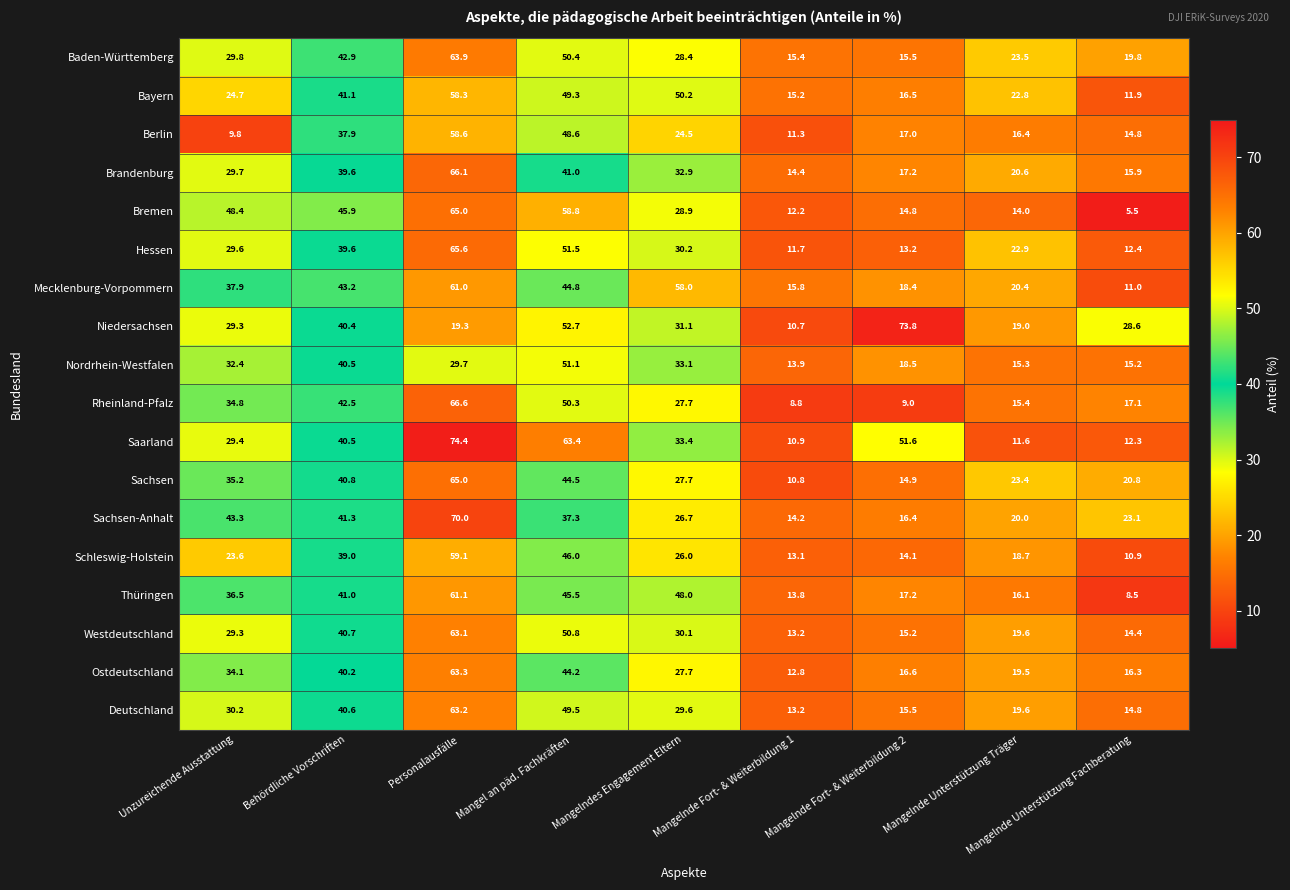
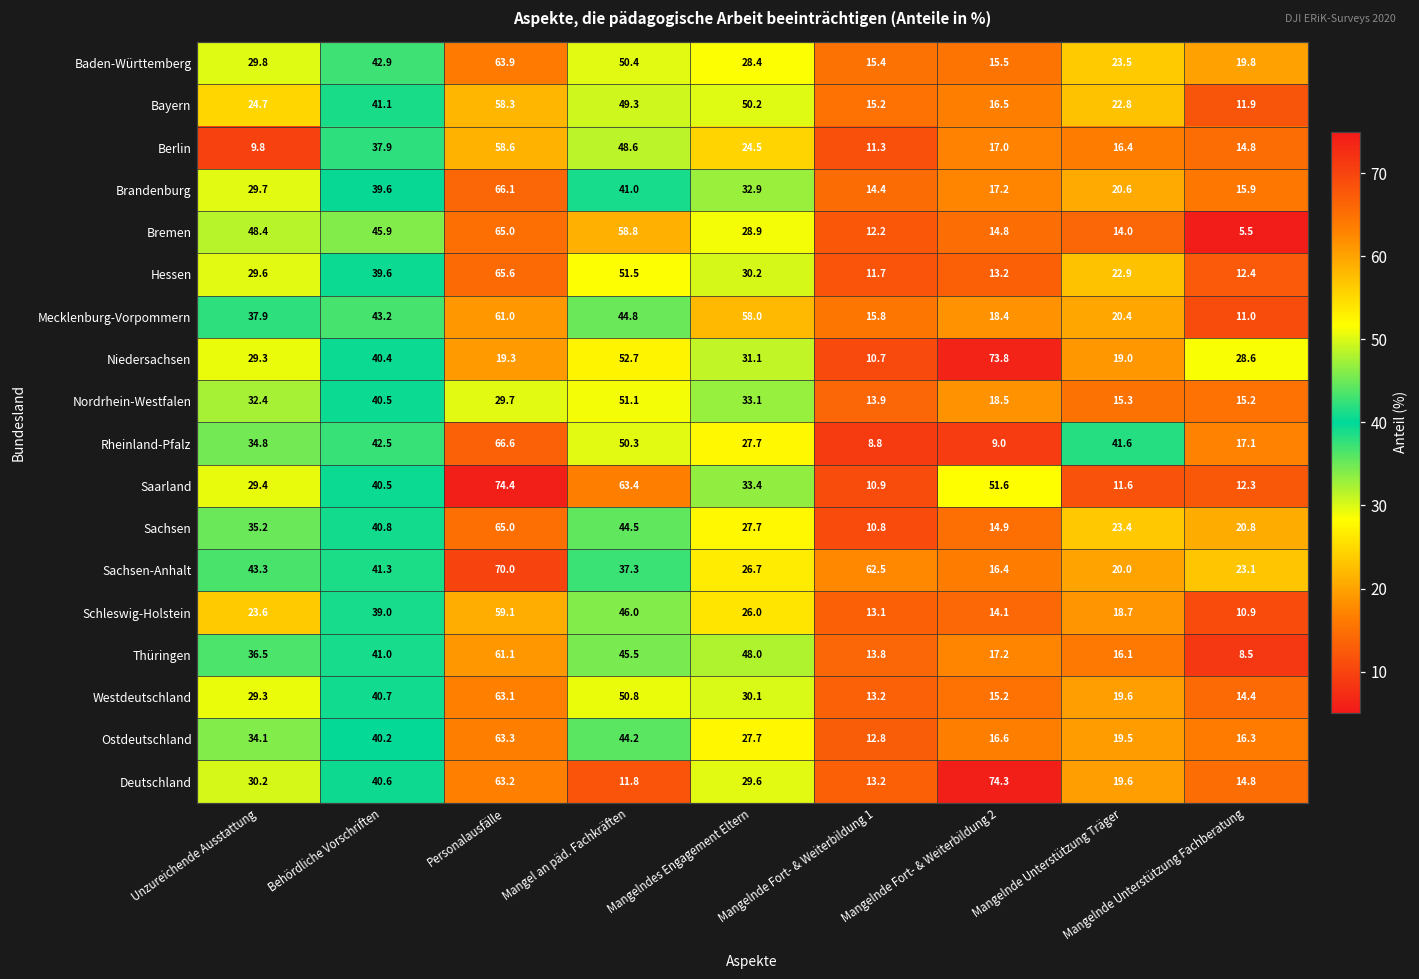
  {
    "Baden-Württemberg": {
      "Unzureichende Ausstattung": 29.8,
      "Behördliche Vorschriften": 42.9,
      "Personalausfälle": 63.9,
      "Mangel an päd. Fachkräften": 50.4,
      "Mangelndes Engagement Eltern": 28.4,
      "Mangelnde Fort- & Weiterbildung 1": 15.4,
      "Mangelnde Fort- & Weiterbildung 2": 15.5,
      "Mangelnde Unterstützung Träger": 23.5,
      "Mangelnde Unterstützung Fachberatung": 19.8
    },
    "Bayern": {
      "Unzureichende Ausstattung": 24.7,
      "Behördliche Vorschriften": 41.1,
      "Personalausfälle": 58.3,
      "Mangel an päd. Fachkräften": 49.3,
      "Mangelndes Engagement Eltern": 50.2,
      "Mangelnde Fort- & Weiterbildung 1": 15.2,
      "Mangelnde Fort- & Weiterbildung 2": 16.5,
      "Mangelnde Unterstützung Träger": 22.8,
      "Mangelnde Unterstützung Fachberatung": 11.9
    },
    "Berlin": {
      "Unzureichende Ausstattung": 9.8,
      "Behördliche Vorschriften": 37.9,
      "Personalausfälle": 58.6,
      "Mangel an päd. Fachkräften": 48.6,
      "Mangelndes Engagement Eltern": 24.5,
      "Mangelnde Fort- & Weiterbildung 1": 11.3,
      "Mangelnde Fort- & Weiterbildung 2": 17.0,
      "Mangelnde Unterstützung Träger": 16.4,
      "Mangelnde Unterstützung Fachberatung": 14.8
    },
    "Brandenburg": {
      "Unzureichende Ausstattung": 29.7,
      "Behördliche Vorschriften": 39.6,
      "Personalausfälle": 66.1,
      "Mangel an päd. Fachkräften": 41.0,
      "Mangelndes Engagement Eltern": 32.9,
      "Mangelnde Fort- & Weiterbildung 1": 14.4,
      "Mangelnde Fort- & Weiterbildung 2": 17.2,
      "Mangelnde Unterstützung Träger": 20.6,
      "Mangelnde Unterstützung Fachberatung": 15.9
    },
    "Bremen": {
      "Unzureichende Ausstattung": 48.4,
      "Behördliche Vorschriften": 45.9,
      "Personalausfälle": 65.0,
      "Mangel an päd. Fachkräften": 58.8,
      "Mangelndes Engagement Eltern": 28.9,
      "Mangelnde Fort- & Weiterbildung 1": 12.2,
      "Mangelnde Fort- & Weiterbildung 2": 14.8,
      "Mangelnde Unterstützung Träger": 14.0,
      "Mangelnde Unterstützung Fachberatung": 5.5
    },
    "Hessen": {
      "Unzureichende Ausstattung": 29.6,
      "Behördliche Vorschriften": 39.6,
      "Personalausfälle": 65.6,
      "Mangel an päd. Fachkräften": 51.5,
      "Mangelndes Engagement Eltern": 30.2,
      "Mangelnde Fort- & Weiterbildung 1": 11.7,
      "Mangelnde Fort- & Weiterbildung 2": 13.2,
      "Mangelnde Unterstützung Träger": 22.9,
      "Mangelnde Unterstützung Fachberatung": 12.4
    },
    "Mecklenburg-Vorpommern": {
      "Unzureichende Ausstattung": 37.9,
      "Behördliche Vorschriften": 43.2,
      "Personalausfälle": 61.0,
      "Mangel an päd. Fachkräften": 44.8,
      "Mangelndes Engagement Eltern": 58.0,
      "Mangelnde Fort- & Weiterbildung 1": 15.8,
      "Mangelnde Fort- & Weiterbildung 2": 18.4,
      "Mangelnde Unterstützung Träger": 20.4,
      "Mangelnde Unterstützung Fachberatung": 11.0
    },
    "Niedersachsen": {
      "Unzureichende Ausstattung": 29.3,
      "Behördliche Vorschriften": 40.4,
      "Personalausfälle": 19.3,
      "Mangel an päd. Fachkräften": 52.7,
      "Mangelndes Engagement Eltern": 31.1,
      "Mangelnde Fort- & Weiterbildung 1": 10.7,
      "Mangelnde Fort- & Weiterbildung 2": 73.8,
      "Mangelnde Unterstützung Träger": 19.0,
      "Mangelnde Unterstützung Fachberatung": 28.6
    },
    "Nordrhein-Westfalen": {
      "Unzureichende Ausstattung": 32.4,
      "Behördliche Vorschriften": 40.5,
      "Personalausfälle": 29.7,
      "Mangel an päd. Fachkräften": 51.1,
      "Mangelndes Engagement Eltern": 33.1,
      "Mangelnde Fort- & Weiterbildung 1": 13.9,
      "Mangelnde Fort- & Weiterbildung 2": 18.5,
      "Mangelnde Unterstützung Träger": 15.3,
      "Mangelnde Unterstützung Fachberatung": 15.2
    },
    "Rheinland-Pfalz": {
      "Unzureichende Ausstattung": 34.8,
      "Behördliche Vorschriften": 42.5,
      "Personalausfälle": 66.6,
      "Mangel an päd. Fachkräften": 50.3,
      "Mangelndes Engagement Eltern": 27.7,
      "Mangelnde Fort- & Weiterbildung 1": 8.8,
      "Mangelnde Fort- & Weiterbildung 2": 9.0,
-     "Mangelnde Unterstützung Träger": 15.4,
+     "Mangelnde Unterstützung Träger": 41.6,
      "Mangelnde Unterstützung Fachberatung": 17.1
    },
    "Saarland": {
      "Unzureichende Ausstattung": 29.4,
      "Behördliche Vorschriften": 40.5,
      "Personalausfälle": 74.4,
      "Mangel an päd. Fachkräften": 63.4,
      "Mangelndes Engagement Eltern": 33.4,
      "Mangelnde Fort- & Weiterbildung 1": 10.9,
      "Mangelnde Fort- & Weiterbildung 2": 51.6,
      "Mangelnde Unterstützung Träger": 11.6,
      "Mangelnde Unterstützung Fachberatung": 12.3
    },
    "Sachsen": {
      "Unzureichende Ausstattung": 35.2,
      "Behördliche Vorschriften": 40.8,
      "Personalausfälle": 65.0,
      "Mangel an päd. Fachkräften": 44.5,
      "Mangelndes Engagement Eltern": 27.7,
      "Mangelnde Fort- & Weiterbildung 1": 10.8,
      "Mangelnde Fort- & Weiterbildung 2": 14.9,
      "Mangelnde Unterstützung Träger": 23.4,
      "Mangelnde Unterstützung Fachberatung": 20.8
    },
    "Sachsen-Anhalt": {
      "Unzureichende Ausstattung": 43.3,
      "Behördliche Vorschriften": 41.3,
      "Personalausfälle": 70.0,
      "Mangel an päd. Fachkräften": 37.3,
      "Mangelndes Engagement Eltern": 26.7,
-     "Mangelnde Fort- & Weiterbildung 1": 14.2,
+     "Mangelnde Fort- & Weiterbildung 1": 62.5,
      "Mangelnde Fort- & Weiterbildung 2": 16.4,
      "Mangelnde Unterstützung Träger": 20.0,
      "Mangelnde Unterstützung Fachberatung": 23.1
    },
    "Schleswig-Holstein": {
      "Unzureichende Ausstattung": 23.6,
      "Behördliche Vorschriften": 39.0,
      "Personalausfälle": 59.1,
      "Mangel an päd. Fachkräften": 46.0,
      "Mangelndes Engagement Eltern": 26.0,
      "Mangelnde Fort- & Weiterbildung 1": 13.1,
      "Mangelnde Fort- & Weiterbildung 2": 14.1,
      "Mangelnde Unterstützung Träger": 18.7,
      "Mangelnde Unterstützung Fachberatung": 10.9
    },
    "Thüringen": {
      "Unzureichende Ausstattung": 36.5,
      "Behördliche Vorschriften": 41.0,
      "Personalausfälle": 61.1,
      "Mangel an päd. Fachkräften": 45.5,
      "Mangelndes Engagement Eltern": 48.0,
      "Mangelnde Fort- & Weiterbildung 1": 13.8,
      "Mangelnde Fort- & Weiterbildung 2": 17.2,
      "Mangelnde Unterstützung Träger": 16.1,
      "Mangelnde Unterstützung Fachberatung": 8.5
    },
    "Westdeutschland": {
      "Unzureichende Ausstattung": 29.3,
      "Behördliche Vorschriften": 40.7,
      "Personalausfälle": 63.1,
      "Mangel an päd. Fachkräften": 50.8,
      "Mangelndes Engagement Eltern": 30.1,
      "Mangelnde Fort- & Weiterbildung 1": 13.2,
      "Mangelnde Fort- & Weiterbildung 2": 15.2,
      "Mangelnde Unterstützung Träger": 19.6,
      "Mangelnde Unterstützung Fachberatung": 14.4
    },
    "Ostdeutschland": {
      "Unzureichende Ausstattung": 34.1,
      "Behördliche Vorschriften": 40.2,
      "Personalausfälle": 63.3,
      "Mangel an päd. Fachkräften": 44.2,
      "Mangelndes Engagement Eltern": 27.7,
      "Mangelnde Fort- & Weiterbildung 1": 12.8,
      "Mangelnde Fort- & Weiterbildung 2": 16.6,
      "Mangelnde Unterstützung Träger": 19.5,
      "Mangelnde Unterstützung Fachberatung": 16.3
    },
    "Deutschland": {
      "Unzureichende Ausstattung": 30.2,
      "Behördliche Vorschriften": 40.6,
      "Personalausfälle": 63.2,
-     "Mangel an päd. Fachkräften": 49.5,
+     "Mangel an päd. Fachkräften": 11.8,
      "Mangelndes Engagement Eltern": 29.6,
      "Mangelnde Fort- & Weiterbildung 1": 13.2,
-     "Mangelnde Fort- & Weiterbildung 2": 15.5,
+     "Mangelnde Fort- & Weiterbildung 2": 74.3,
      "Mangelnde Unterstützung Träger": 19.6,
      "Mangelnde Unterstützung Fachberatung": 14.8
    }
  }
